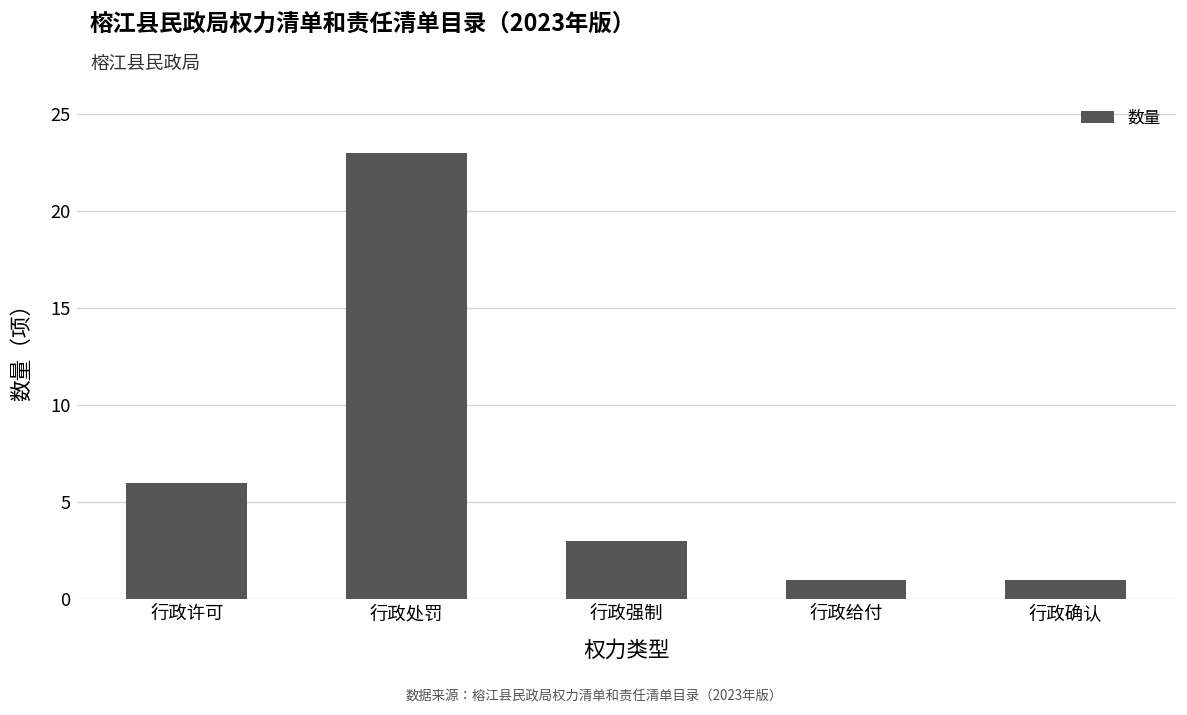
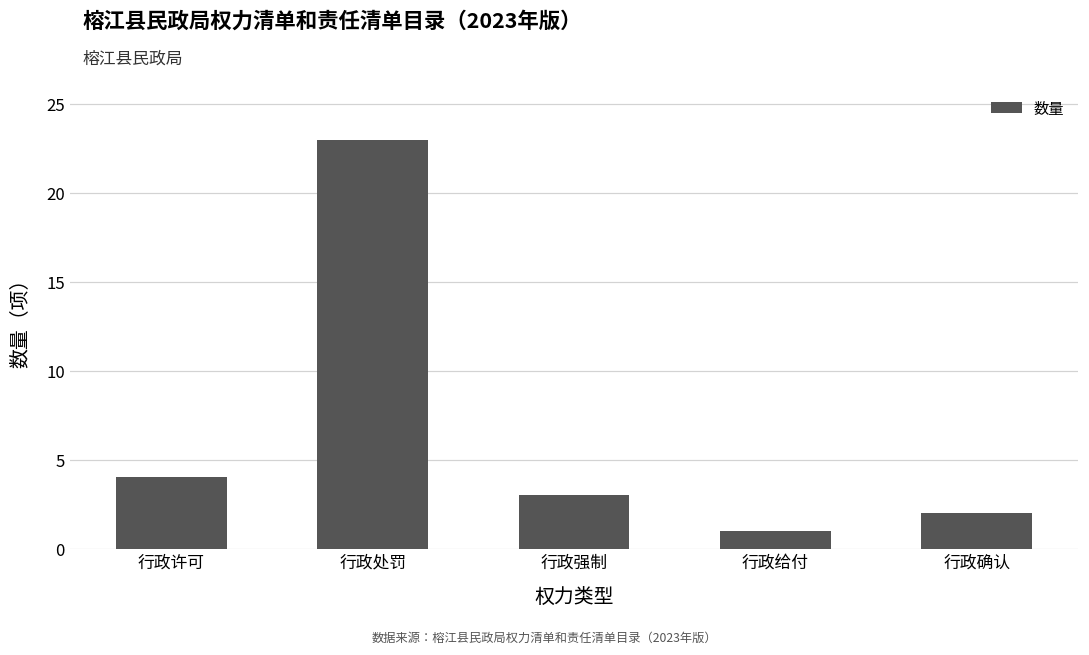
  {
-   "行政许可": 6,
+   "行政许可": 4,
    "行政处罚": 23,
    "行政强制": 3,
    "行政给付": 1,
-   "行政确认": 1
+   "行政确认": 2
  }
